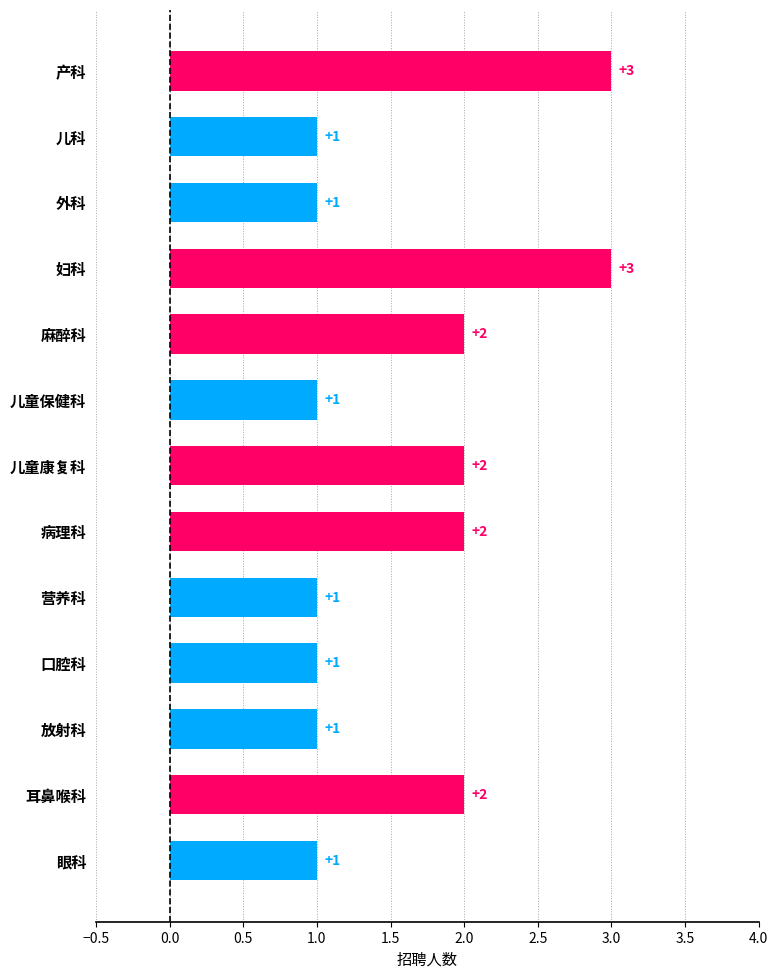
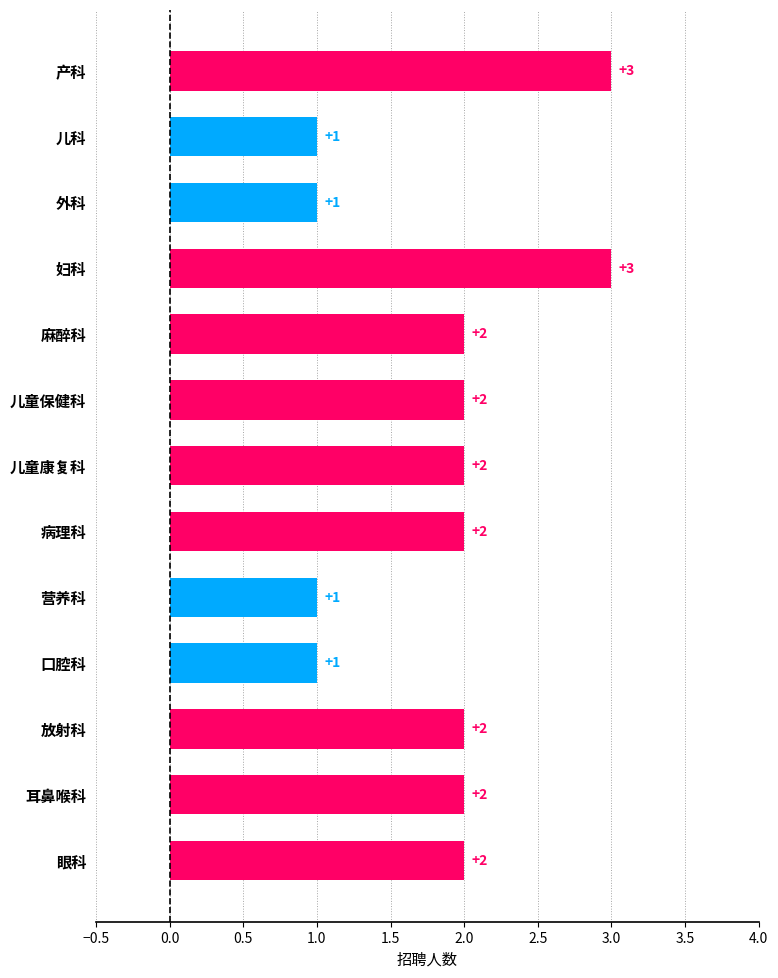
  {
    "产科": "+3",
    "儿科": "+1",
    "外科": "+1",
    "妇科": "+3",
    "麻醉科": "+2",
-   "儿童保健科": "+1",
+   "儿童保健科": "+2",
    "儿童康复科": "+2",
    "病理科": "+2",
    "营养科": "+1",
    "口腔科": "+1",
-   "放射科": "+1",
+   "放射科": "+2",
    "耳鼻喉科": "+2",
-   "眼科": "+1"
+   "眼科": "+2"
  }
